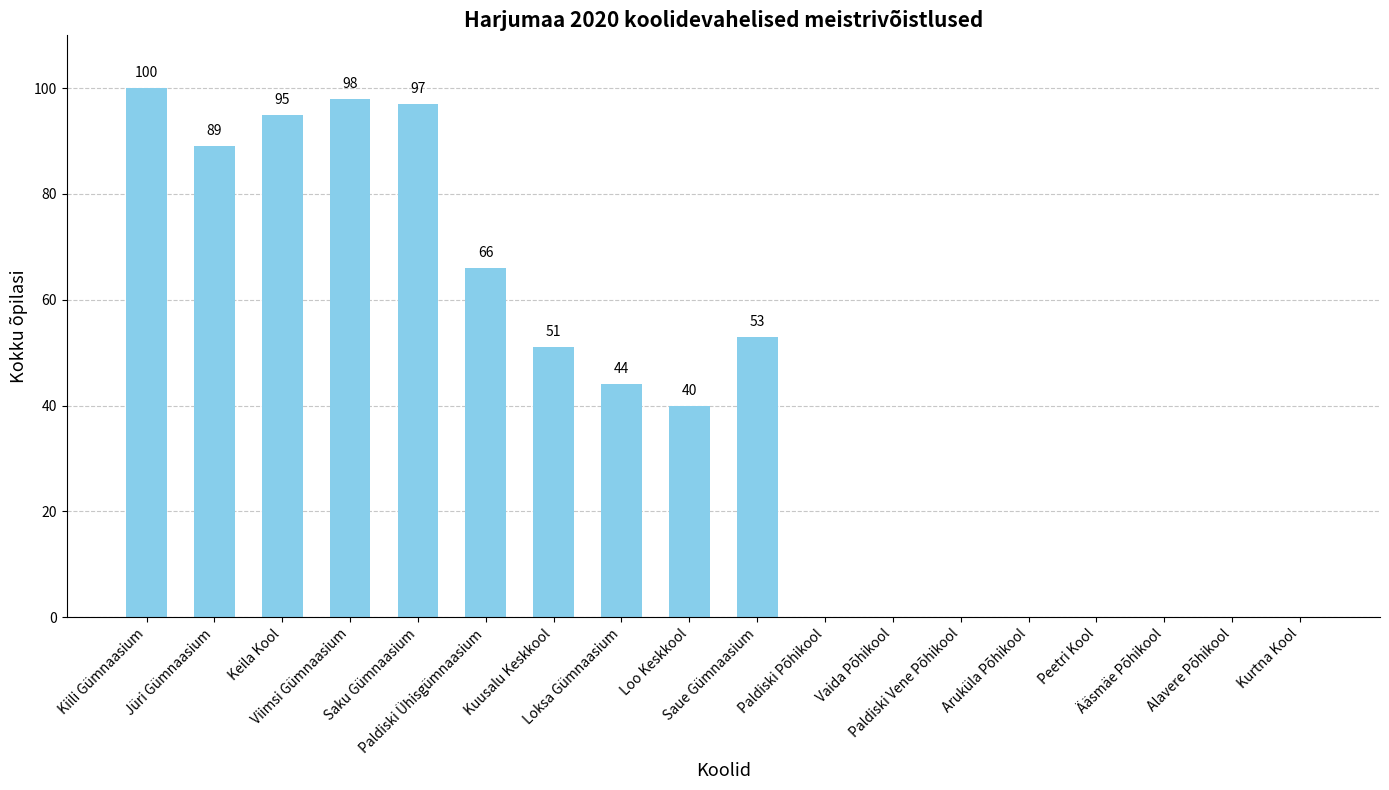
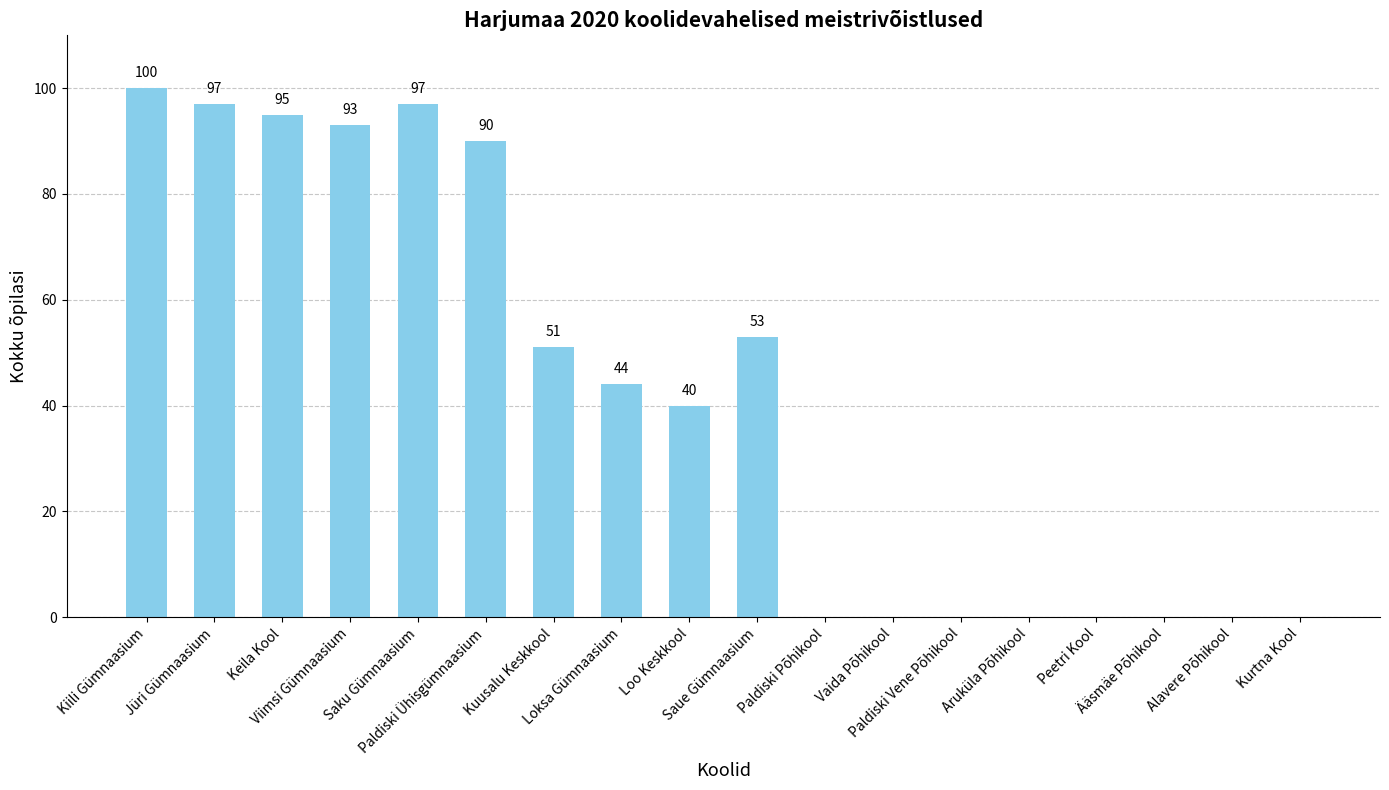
  {
    "Kiili Gümnaasium": 100,
-   "Jüri Gümnaasium": 89,
+   "Jüri Gümnaasium": 97,
    "Keila Kool": 95,
-   "Viimsi Gümnaasium": 98,
+   "Viimsi Gümnaasium": 93,
    "Saku Gümnaasium": 97,
-   "Paldiski Ühisgümnaasium": 66,
+   "Paldiski Ühisgümnaasium": 90,
    "Kuusalu Keskkool": 51,
    "Loksa Gümnaasium": 44,
    "Loo Keskkool": 40,
    "Saue Gümnaasium": 53
  }
